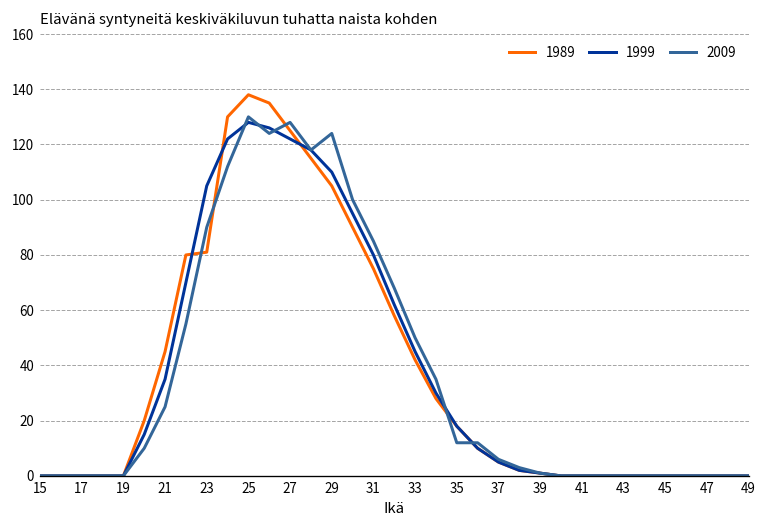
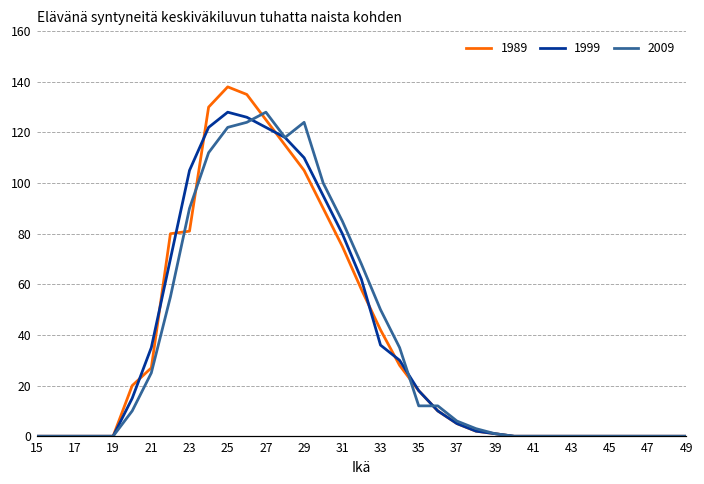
  {
    "1989": {
-     "21": 45,
+     "21": 27,
      "23": 81,
      "25": 138,
      "27": 125,
      "29": 105,
      "31": 75,
      "33": 42
    },
    "1999": {
      "21": 35,
      "23": 105,
      "25": 128,
      "27": 122,
      "29": 110,
      "31": 80,
-     "33": 45
+     "33": 36
    },
    "2009": {
      "21": 25,
      "23": 90,
-     "25": 130,
+     "25": 122,
      "27": 128,
      "29": 124,
      "31": 85,
      "33": 50,
      "35": 12
    }
  }
